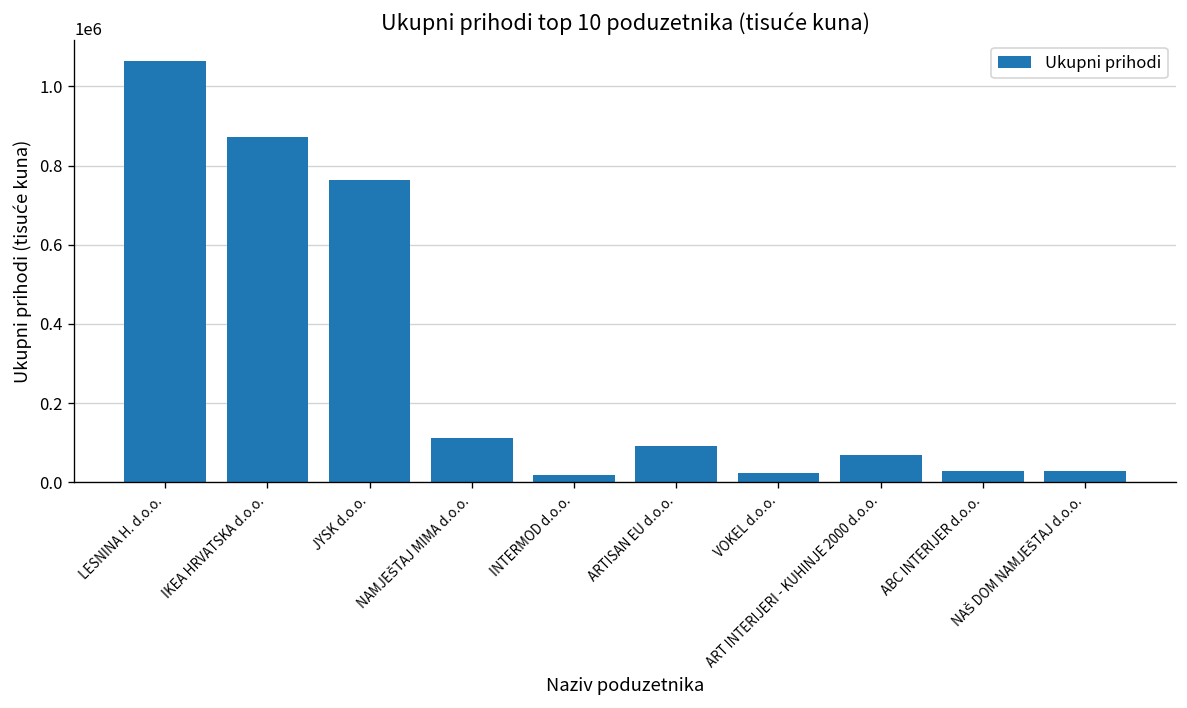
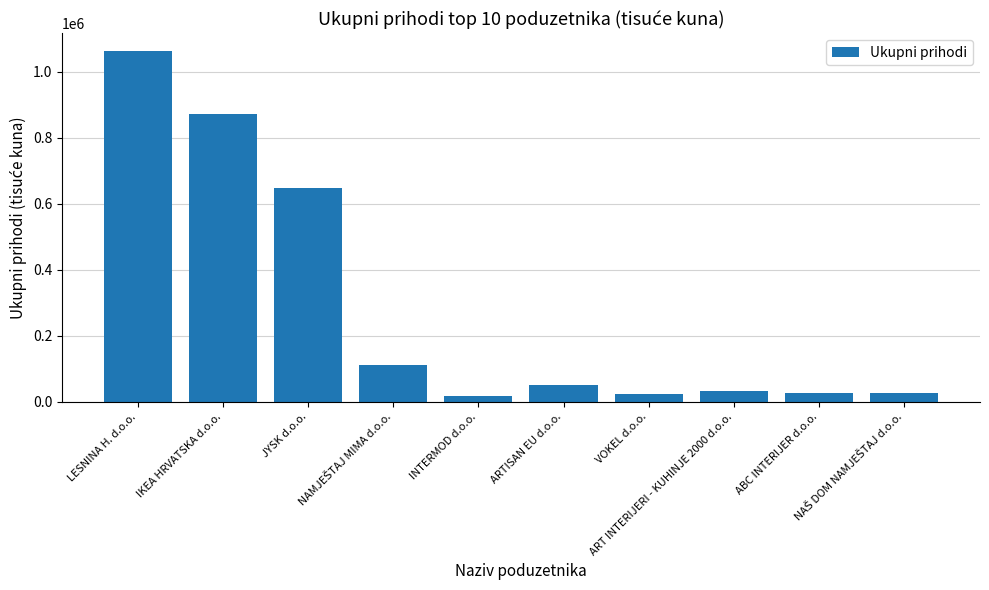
  {
    "LESNINA H. d.o.o.": 1060000,
    "IKEA HRVATSKA d.o.o.": 870000,
-   "JYSK d.o.o.": 760000,
+   "JYSK d.o.o.": 650000,
    "NAMJEŠTAJ MIMA d.o.o.": 110000,
    "INTERMOD d.o.o.": 20000,
-   "ARTISAN EU d.o.o.": 90000,
+   "ARTISAN EU d.o.o.": 50000,
    "VOKEL d.o.o.": 20000,
-   "ART INTERIJERI - KUHINJE 2000 d.o.o.": 70000,
+   "ART INTERIJERI - KUHINJE 2000 d.o.o.": 30000,
    "ABC INTERIJER d.o.o.": 30000,
    "NAŠ DOM NAMJEŠTAJ d.o.o.": 30000
  }
